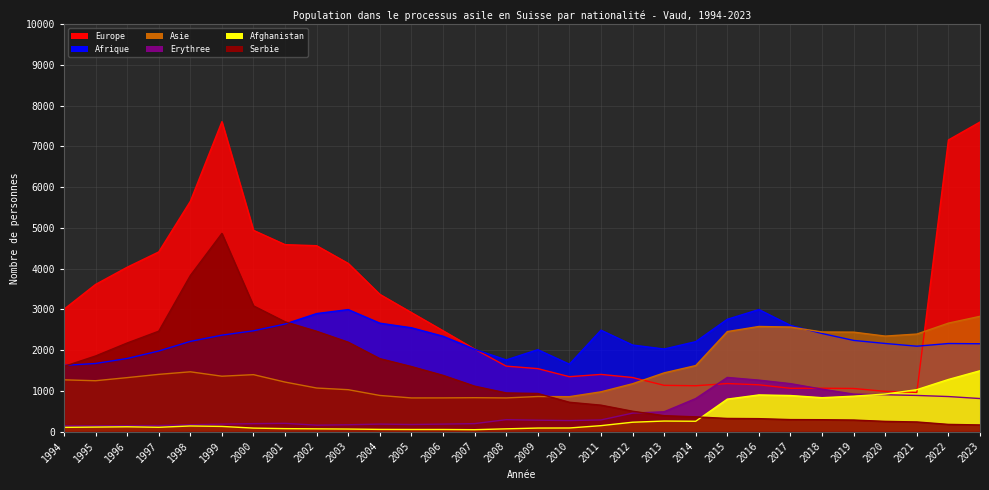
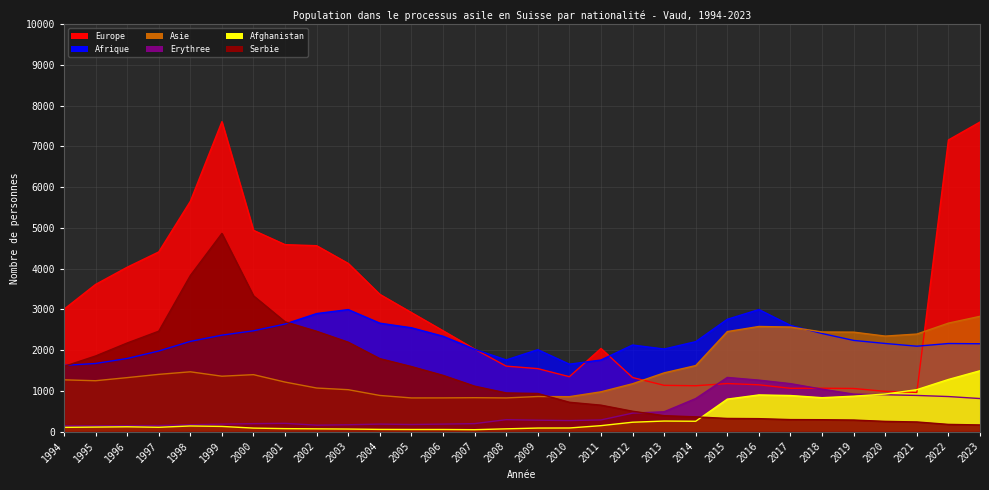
  {
    "Europe": {
      "1994": 3000,
      "1995": 3600,
      "1996": 4000,
      "1997": 4400,
      "1998": 5700,
      "1999": 7600,
      "2000": 4900,
      "2001": 4600,
      "2002": 4600,
      "2003": 4100,
      "2004": 3400,
      "2005": 2900,
      "2006": 2500,
      "2008": 1600,
      "2009": 1500,
      "2010": 1400,
-     "2011": 1400,
+     "2011": 2000,
      "2012": 1300,
      "2013": 1100,
      "2014": 1100,
      "2015": 1200,
      "2016": 1200,
      "2017": 1100,
      "2019": 1100,
      "2020": 1000,
      "2021": 1000,
      "2022": 7200,
      "2023": 7600
    },
    "Afrique": {
      "1995": 1700,
      "1996": 1800,
      "1997": 2000,
      "1998": 2200,
      "1999": 2400,
      "2000": 2500,
      "2002": 2900,
      "2003": 3000,
      "2004": 2700,
      "2005": 2600,
      "2006": 2300,
      "2008": 1800,
      "2009": 2000,
      "2010": 1700,
-     "2011": 2500,
+     "2011": 1800,
      "2012": 2100,
      "2013": 2000,
      "2014": 2200,
      "2015": 2800,
      "2016": 3000,
      "2019": 2200,
      "2020": 2200,
      "2021": 2100,
      "2022": 2200,
      "2023": 2200
    },
    "Asie": {
      "1994": 1300,
      "1995": 1300,
      "1996": 1300,
      "1997": 1400,
      "1998": 1500,
      "1999": 1400,
      "2000": 1400,
      "2001": 1200,
      "2002": 1100,
      "2003": 1000,
      "2004": 900,
      "2005": 800,
      "2006": 800,
      "2007": 800,
      "2008": 800,
      "2009": 900,
      "2010": 900,
      "2011": 1000,
      "2012": 1200,
      "2013": 1400,
      "2014": 1600,
      "2015": 2500,
      "2016": 2600,
      "2019": 2400,
      "2020": 2300,
      "2021": 2400,
      "2022": 2700,
      "2023": 2800
    },
    "Erythree": {
      "2000": 200,
      "2001": 200,
      "2002": 200,
      "2003": 200,
      "2004": 200,
      "2005": 200,
      "2006": 200,
      "2007": 200,
      "2008": 300,
      "2009": 300,
      "2010": 300,
      "2011": 300,
      "2013": 500,
      "2014": 800,
      "2015": 1300,
      "2016": 1300,
      "2017": 1200,
      "2021": 900,
      "2022": 900,
      "2023": 800
    },
    "Afghanistan": {
      "2000": 100,
      "2001": 100,
      "2002": 100,
      "2003": 100,
      "2004": 100,
      "2005": 100,
      "2006": 100,
      "2007": 100,
      "2008": 100,
      "2009": 100,
      "2010": 100,
      "2011": 100,
      "2012": 200,
      "2013": 300,
      "2014": 300,
      "2015": 800,
      "2016": 900,
      "2017": 900,
      "2018": 800,
      "2021": 1000,
      "2022": 1300,
      "2023": 1500
    },
    "Serbie": {
      "1995": 1900,
      "1996": 2200,
      "1997": 2500,
      "1998": 3800,
      "1999": 4900,
-     "2000": 3100,
+     "2000": 3300,
      "2002": 2500,
      "2003": 2200,
      "2004": 1800,
      "2005": 1600,
      "2006": 1400,
      "2007": 1100,
      "2008": 1000,
      "2009": 900,
      "2010": 700,
      "2011": 700,
      "2013": 400,
      "2014": 400,
      "2015": 300,
      "2016": 300,
      "2017": 300,
      "2018": 300,
      "2019": 300,
      "2020": 300,
      "2021": 200,
      "2022": 200,
      "2023": 200
    }
  }
